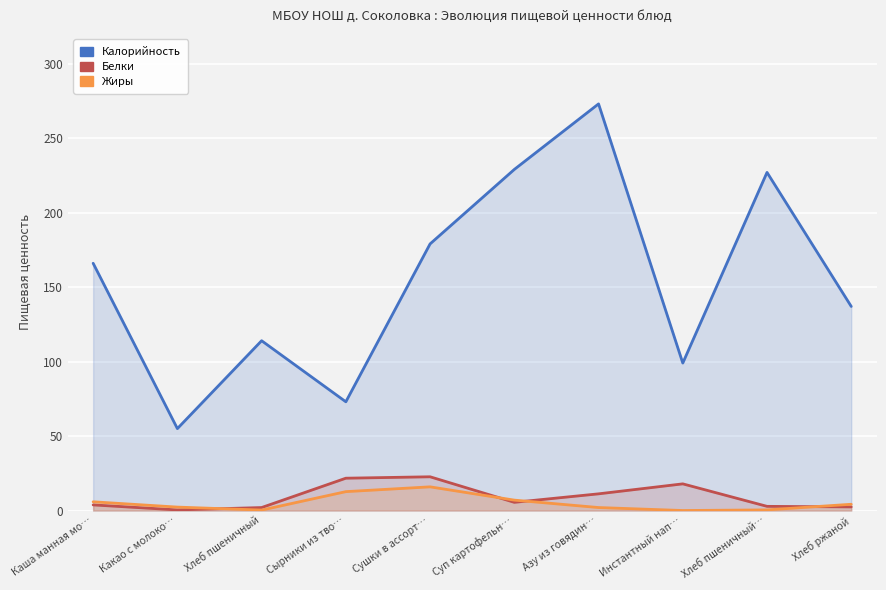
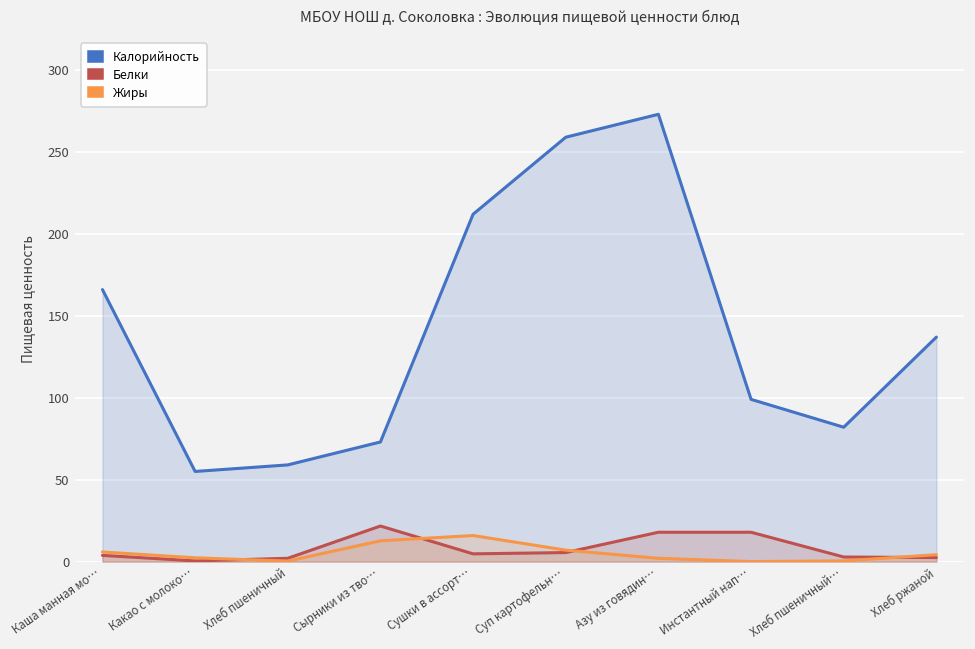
  {
    "Калорийность": {
      "Каша манная мо…": 166,
      "Какао с молоко…": 55,
-     "Хлеб пшеничный": 114,
+     "Хлеб пшеничный": 59,
      "Сырники из тво…": 73,
-     "Сушки в ассорт…": 179,
-     "Суп картофельн…": 229,
+     "Сушки в ассорт…": 212,
+     "Суп картофельн…": 259,
      "Азу из говядин…": 273,
      "Инстантный нап…": 99,
-     "Хлеб пшеничный…": 227,
+     "Хлеб пшеничный…": 82,
      "Хлеб ржаной": 137
    },
    "Белки": {
      "Каша манная мо…": 4,
      "Какао с молоко…": 0,
      "Хлеб пшеничный": 2,
      "Сырники из тво…": 22,
-     "Сушки в ассорт…": 23,
-     "Азу из говядин…": 11,
+     "Сушки в ассорт…": 5,
+     "Азу из говядин…": 18,
      "Инстантный нап…": 18,
      "Хлеб пшеничный…": 3,
      "Хлеб ржаной": 2
    },
    "Жиры": {
      "Каша манная мо…": 6,
      "Какао с молоко…": 2,
      "Хлеб пшеничный": 0,
      "Сырники из тво…": 13,
      "Сушки в ассорт…": 16,
      "Азу из говядин…": 2,
      "Инстантный нап…": 0,
      "Хлеб пшеничный…": 0,
      "Хлеб ржаной": 4
    }
  }
